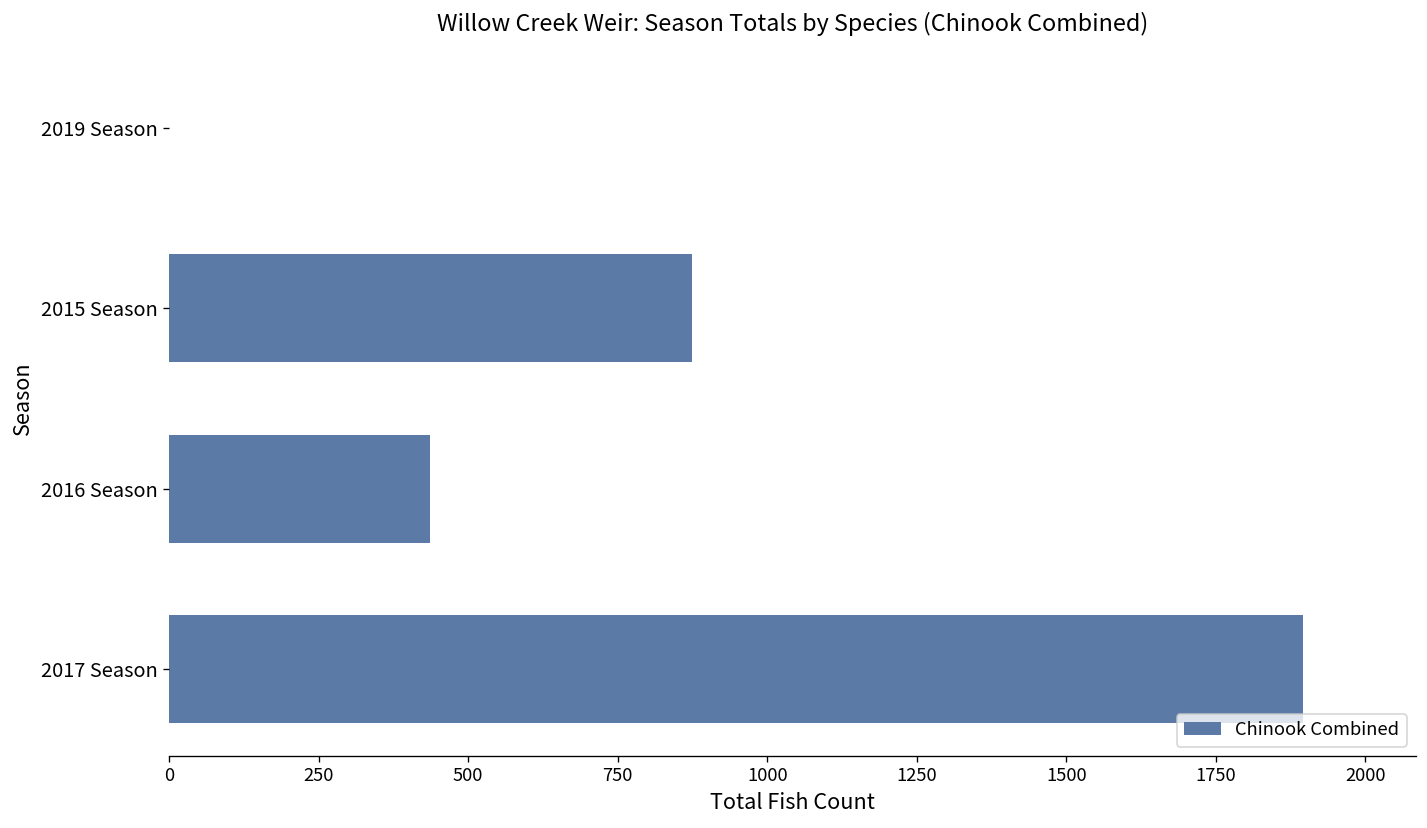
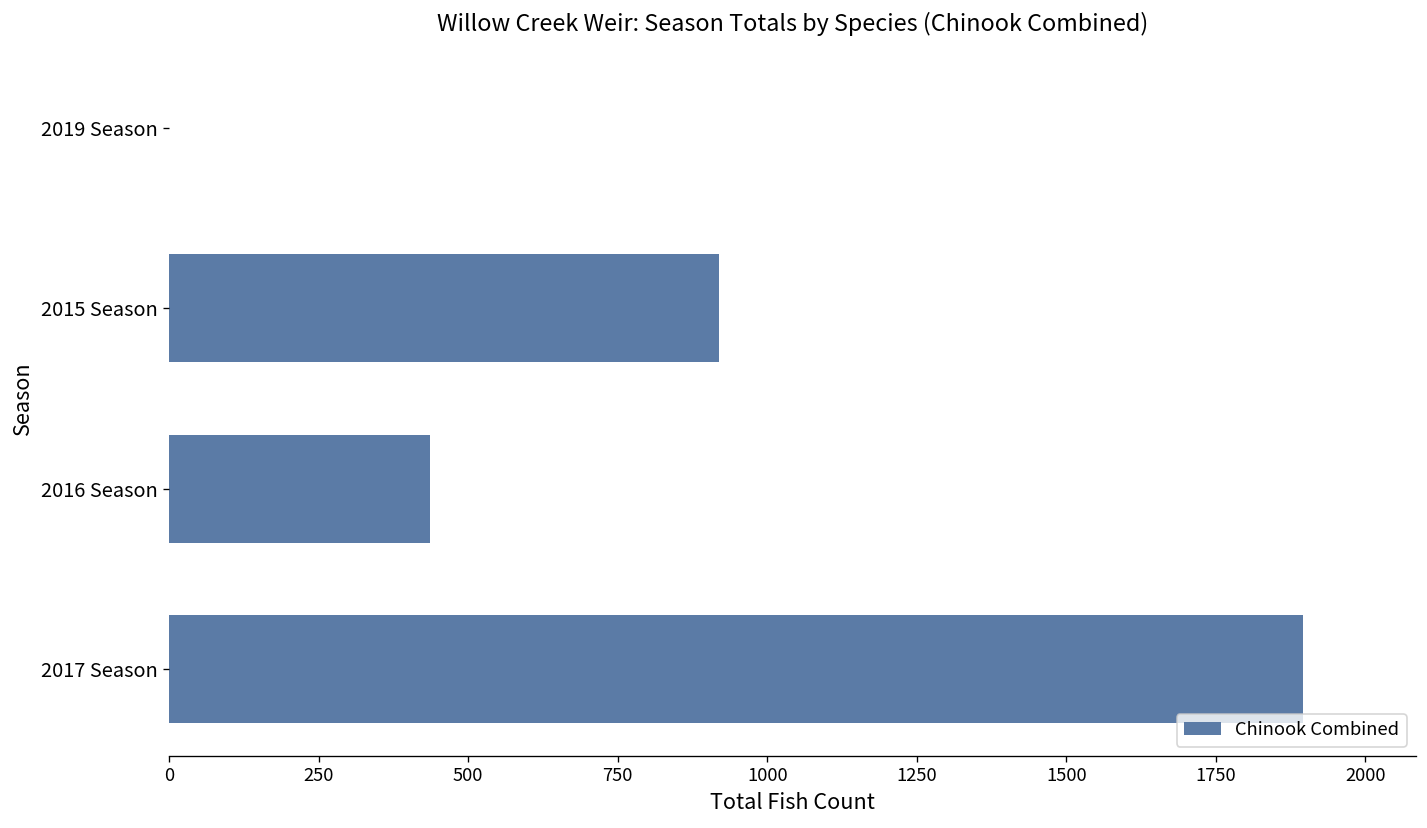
  {
    "2019 Season": 0,
-   "2015 Season": 880,
+   "2015 Season": 920,
    "2016 Season": 440,
    "2017 Season": 1900
  }
